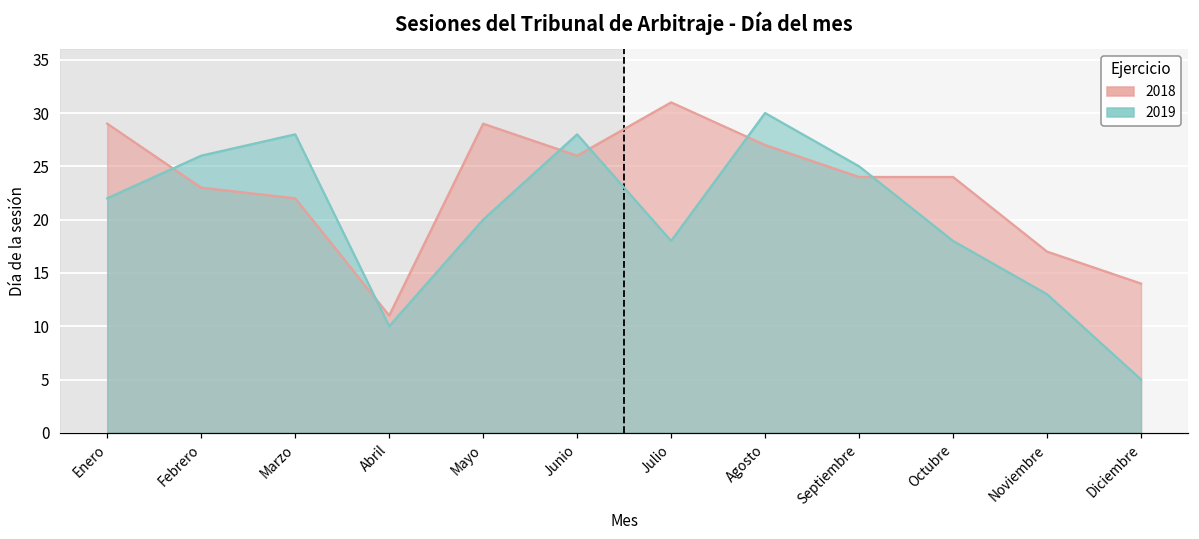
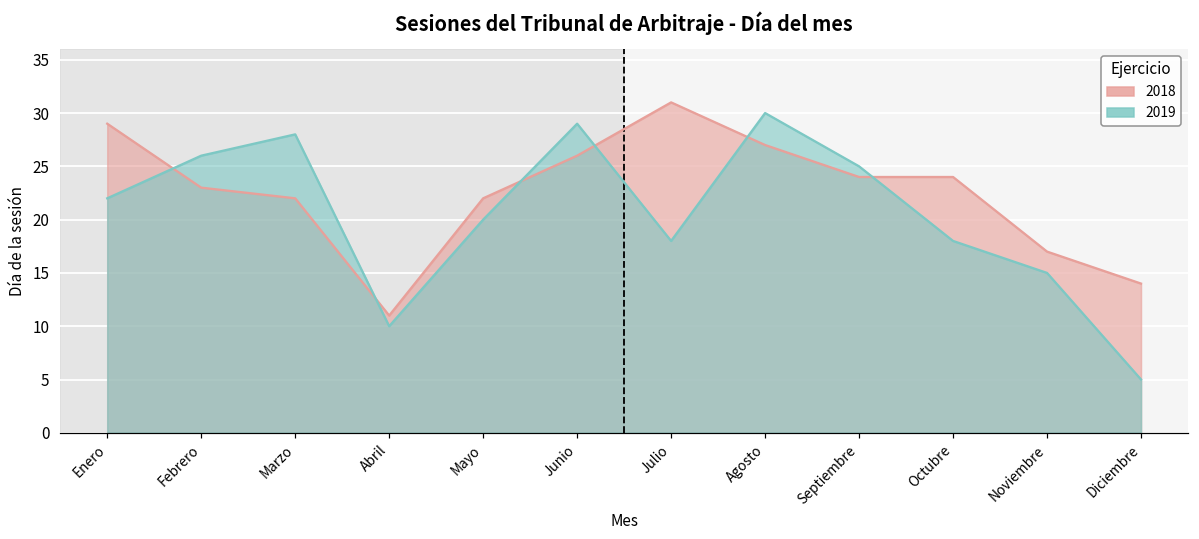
  {
    "2018": {
      "Enero": 29,
      "Febrero": 23,
      "Marzo": 22,
      "Abril": 11,
-     "Mayo": 29,
+     "Mayo": 22,
      "Junio": 26,
      "Julio": 31,
      "Agosto": 27,
      "Septiembre": 24,
      "Octubre": 24,
      "Noviembre": 17,
      "Diciembre": 14
    },
    "2019": {
      "Enero": 22,
      "Febrero": 26,
      "Marzo": 28,
      "Abril": 10,
      "Mayo": 20,
-     "Junio": 28,
+     "Junio": 29,
      "Julio": 18,
      "Agosto": 30,
      "Septiembre": 25,
      "Octubre": 18,
-     "Noviembre": 13,
+     "Noviembre": 15,
      "Diciembre": 5
    }
  }
